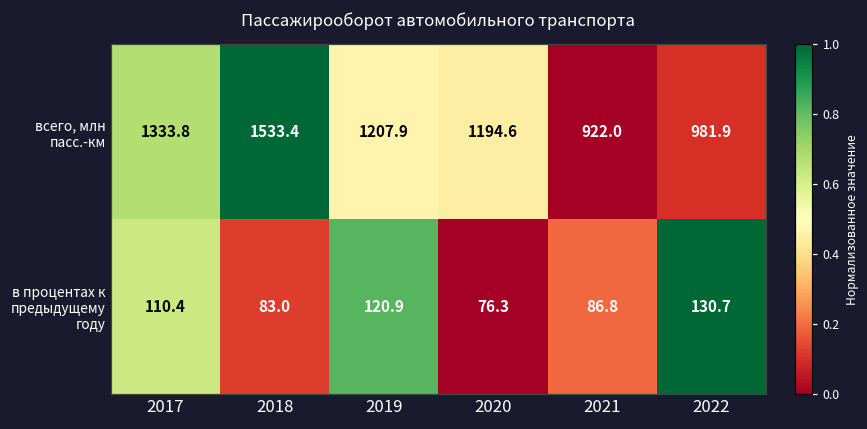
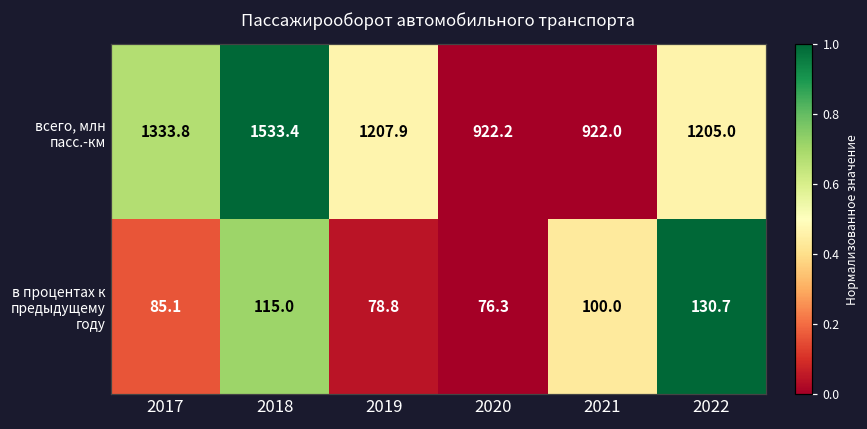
  {
    "всего, млн пасс.-км": {
      "2017": 1333.8,
      "2018": 1533.4,
      "2019": 1207.9,
-     "2020": 1194.6,
+     "2020": 922.2,
      "2021": 922.0,
-     "2022": 981.9
+     "2022": 1205.0
    },
    "в процентах к предыдущему году": {
-     "2017": 110.4,
-     "2018": 83.0,
-     "2019": 120.9,
+     "2017": 85.1,
+     "2018": 115.0,
+     "2019": 78.8,
      "2020": 76.3,
-     "2021": 86.8,
+     "2021": 100.0,
      "2022": 130.7
    }
  }
